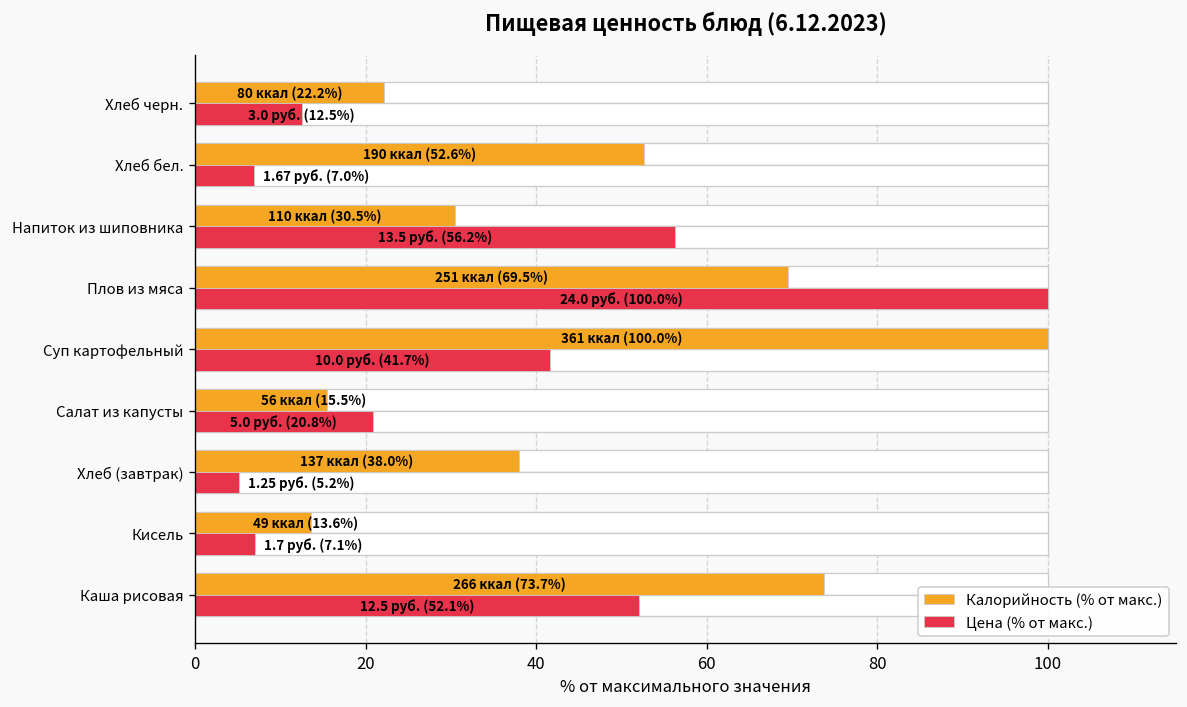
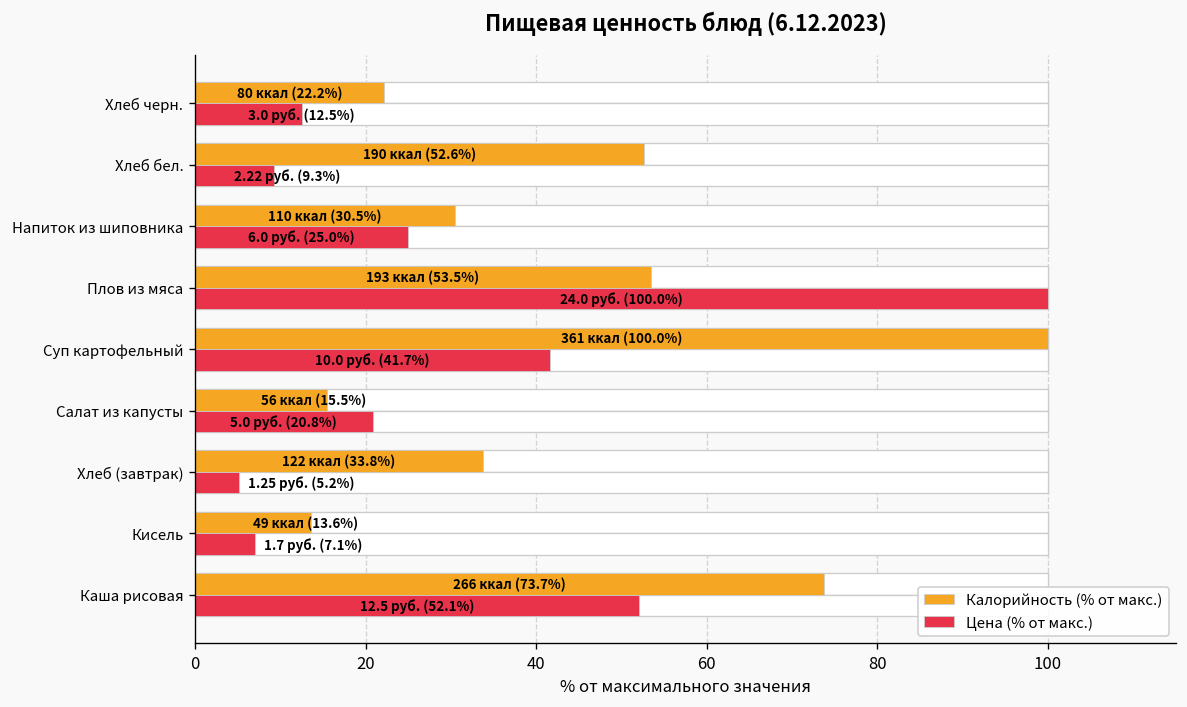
  {
    "Калорийность (% от макс.)": {
-     "Плов из мяса": "251 ккал (69.5%)",
+     "Плов из мяса": "193 ккал (53.5%)",
      "Суп картофельный": "(100.0%)",
-     "Хлеб (завтрак)": "137 ккал (38.0%)"
+     "Хлеб (завтрак)": "122 ккал (33.8%)"
    },
    "Цена (% от макс.)": {
-     "Хлеб бел.": "1.67 руб. (7.0%)",
-     "Напиток из шиповника": "13.5 руб. (56.2%)",
+     "Хлеб бел.": "2.22 руб. (9.3%)",
+     "Напиток из шиповника": "6.0 руб. (25.0%)",
      "Плов из мяса": "(100.0%)"
    }
  }
